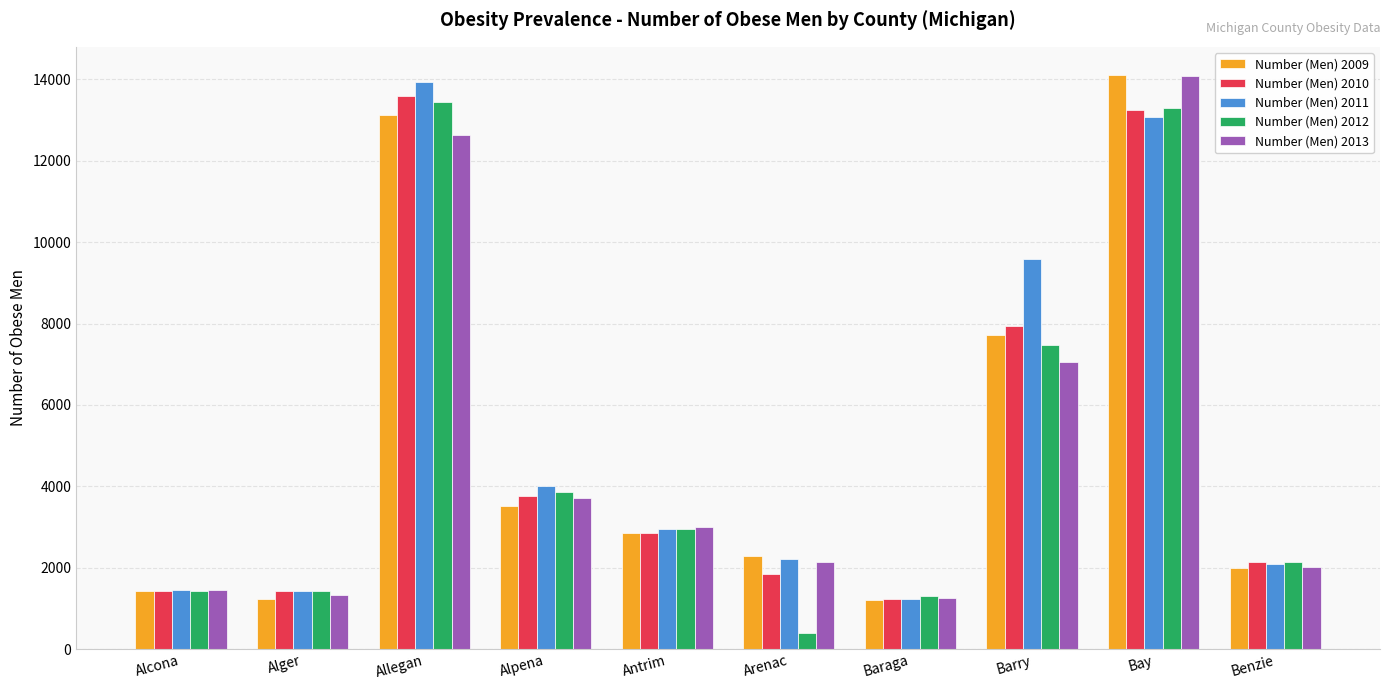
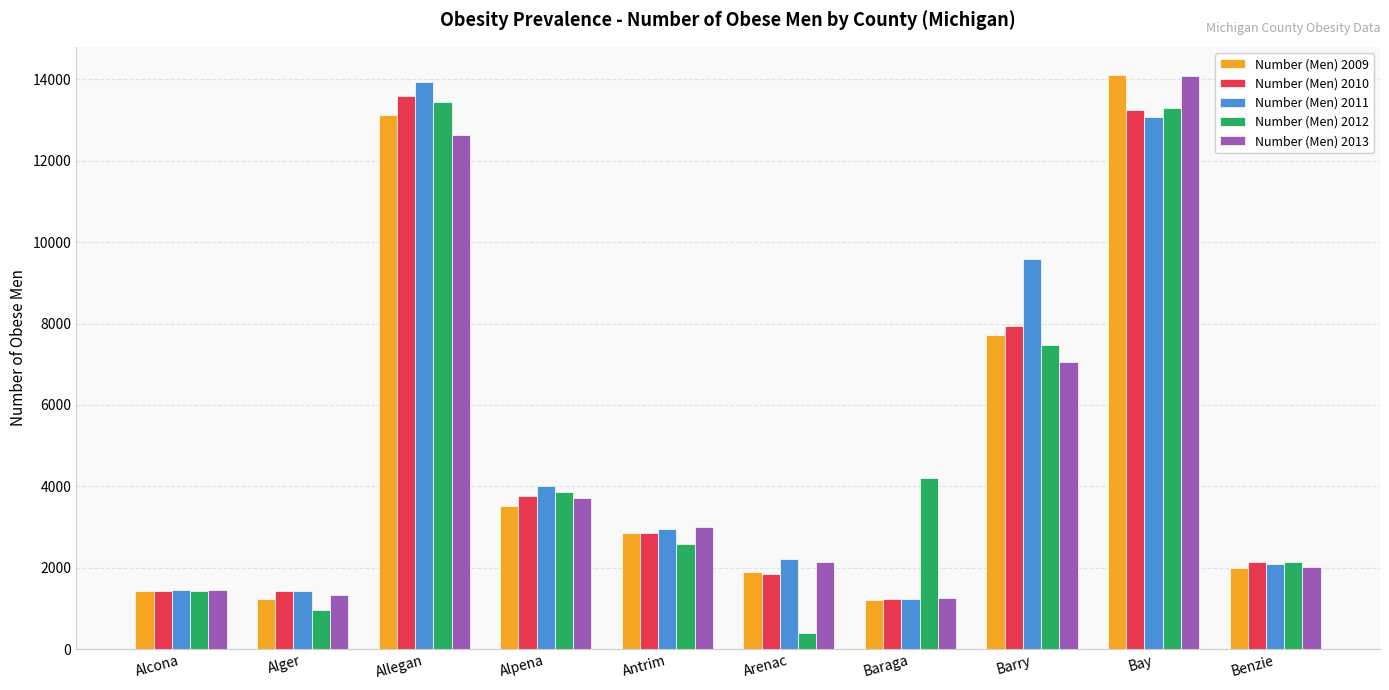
  {
    "Number (Men) 2009": {
      "Alcona": 1400,
      "Alger": 1200,
      "Allegan": 13100,
      "Alpena": 3500,
      "Antrim": 2900,
-     "Arenac": 2300,
+     "Arenac": 1900,
      "Baraga": 1200,
      "Barry": 7700,
      "Bay": 14100,
      "Benzie": 2000
    },
    "Number (Men) 2010": {
      "Alcona": 1400,
      "Alger": 1400,
      "Allegan": 13600,
      "Alpena": 3800,
      "Antrim": 2800,
      "Arenac": 1800,
      "Baraga": 1200,
      "Barry": 7900,
      "Bay": 13200,
      "Benzie": 2100
    },
    "Number (Men) 2011": {
      "Alcona": 1400,
      "Alger": 1400,
      "Allegan": 13900,
      "Alpena": 4000,
      "Antrim": 3000,
      "Arenac": 2200,
      "Baraga": 1200,
      "Barry": 9600,
      "Bay": 13100,
      "Benzie": 2100
    },
    "Number (Men) 2012": {
      "Alcona": 1400,
-     "Alger": 1400,
+     "Alger": 1000,
      "Allegan": 13400,
      "Alpena": 3900,
-     "Antrim": 3000,
+     "Antrim": 2600,
      "Arenac": 400,
-     "Baraga": 1300,
+     "Baraga": 4200,
      "Barry": 7500,
      "Bay": 13300,
      "Benzie": 2100
    },
    "Number (Men) 2013": {
      "Alcona": 1400,
      "Alger": 1300,
      "Allegan": 12600,
      "Alpena": 3700,
      "Antrim": 3000,
      "Arenac": 2100,
      "Baraga": 1200,
      "Barry": 7000,
      "Bay": 14100,
      "Benzie": 2000
    }
  }
